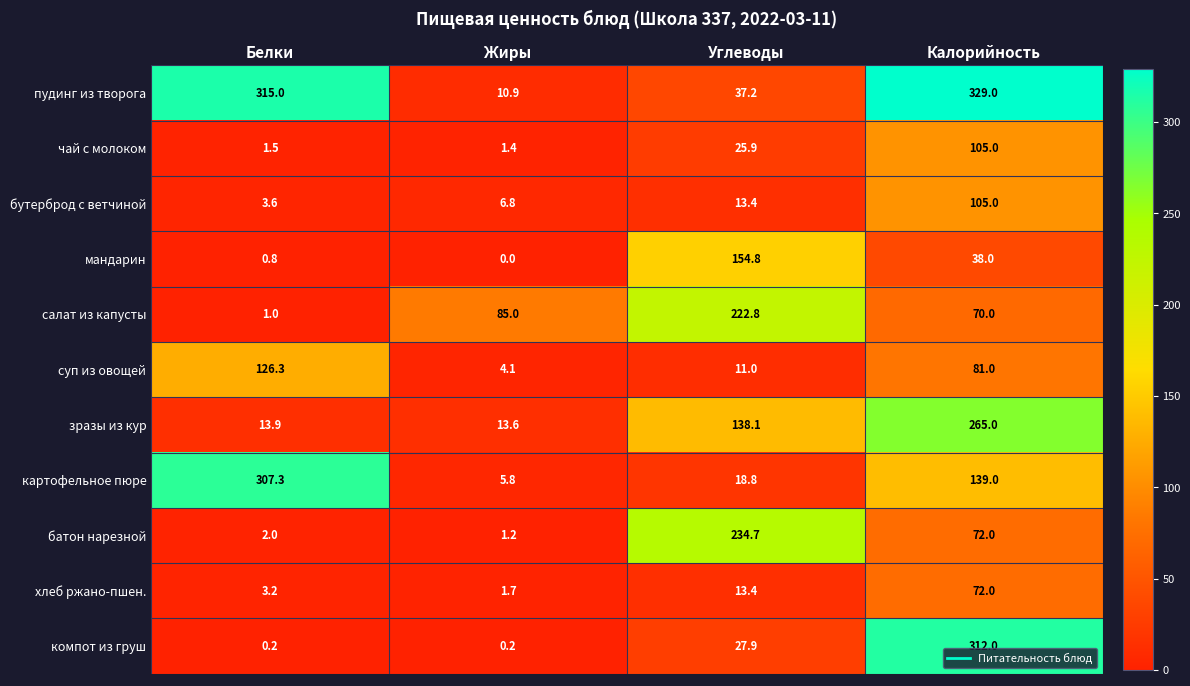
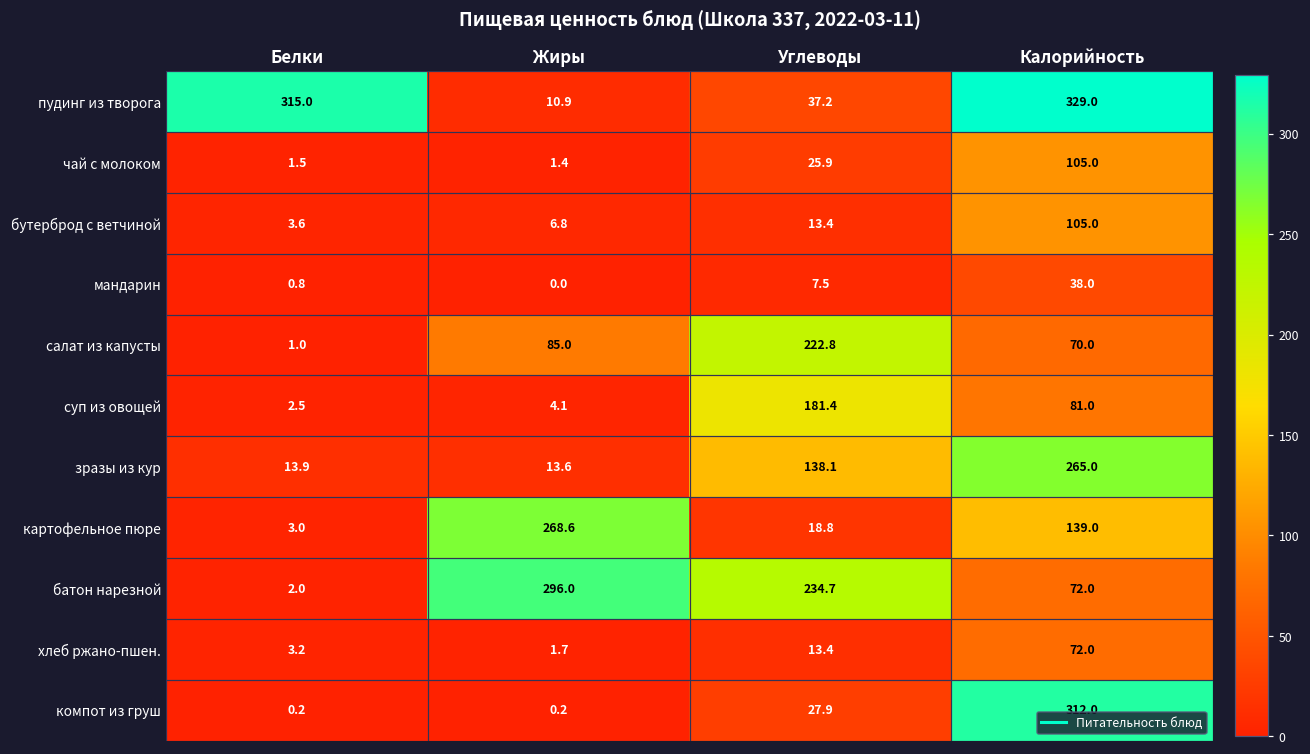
  {
    "пудинг из творога": {
      "Белки": 315.0,
      "Жиры": 10.9,
      "Углеводы": 37.2,
      "Калорийность": 329.0
    },
    "чай с молоком": {
      "Белки": 1.5,
      "Жиры": 1.4,
      "Углеводы": 25.9,
      "Калорийность": 105.0
    },
    "бутерброд с ветчиной": {
      "Белки": 3.6,
      "Жиры": 6.8,
      "Углеводы": 13.4,
      "Калорийность": 105.0
    },
    "мандарин": {
      "Белки": 0.8,
      "Жиры": 0.0,
-     "Углеводы": 154.8,
+     "Углеводы": 7.5,
      "Калорийность": 38.0
    },
    "салат из капусты": {
      "Белки": 1.0,
      "Жиры": 85.0,
      "Углеводы": 222.8,
      "Калорийность": 70.0
    },
    "суп из овощей": {
-     "Белки": 126.3,
+     "Белки": 2.5,
      "Жиры": 4.1,
-     "Углеводы": 11.0,
+     "Углеводы": 181.4,
      "Калорийность": 81.0
    },
    "зразы из кур": {
      "Белки": 13.9,
      "Жиры": 13.6,
      "Углеводы": 138.1,
      "Калорийность": 265.0
    },
    "картофельное пюре": {
-     "Белки": 307.3,
-     "Жиры": 5.8,
+     "Белки": 3.0,
+     "Жиры": 268.6,
      "Углеводы": 18.8,
      "Калорийность": 139.0
    },
    "батон нарезной": {
      "Белки": 2.0,
-     "Жиры": 1.2,
+     "Жиры": 296.0,
      "Углеводы": 234.7,
      "Калорийность": 72.0
    },
    "хлеб ржано-пшен.": {
      "Белки": 3.2,
      "Жиры": 1.7,
      "Углеводы": 13.4,
      "Калорийность": 72.0
    },
    "компот из груш": {
      "Белки": 0.2,
      "Жиры": 0.2,
      "Углеводы": 27.9
    }
  }
